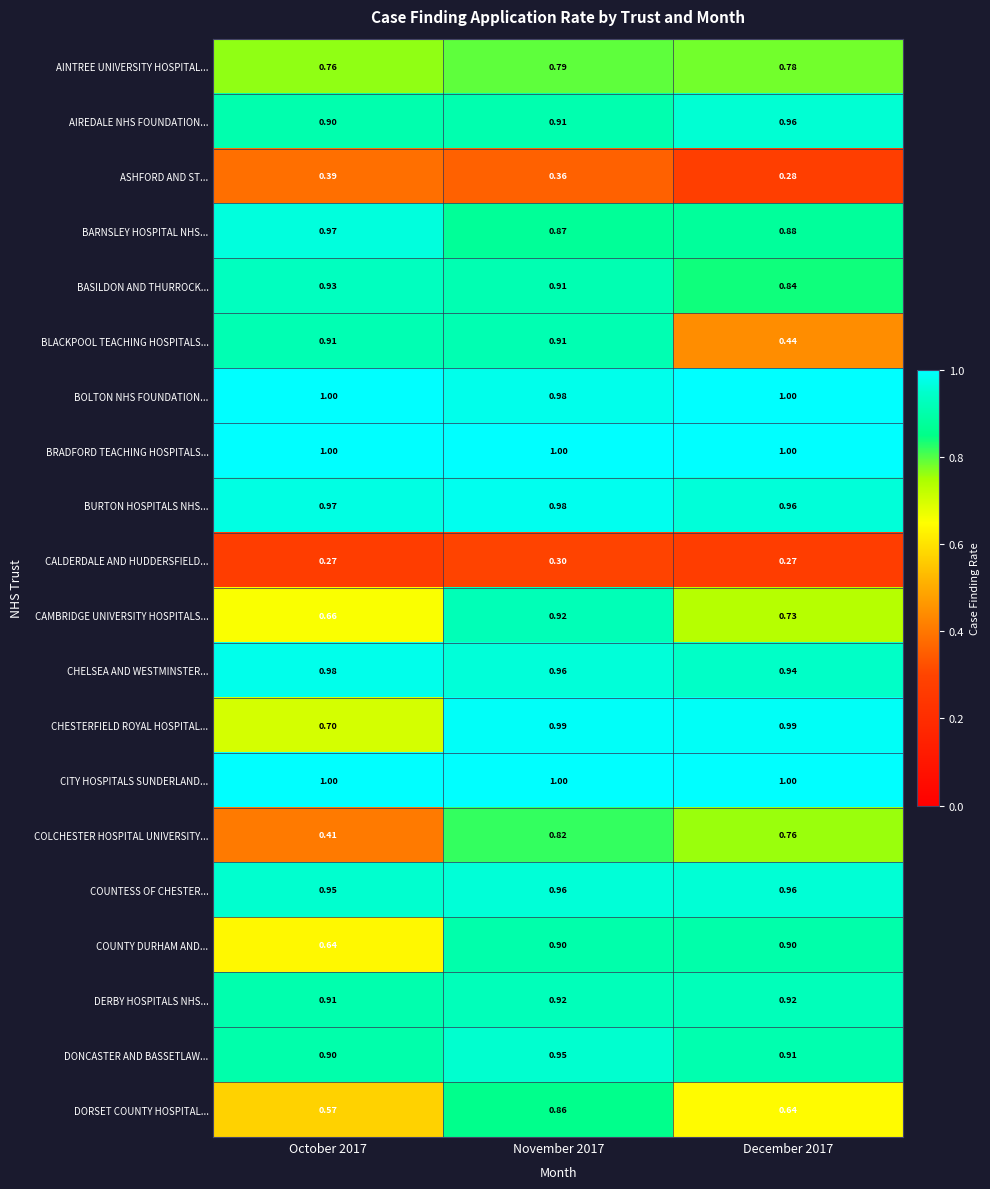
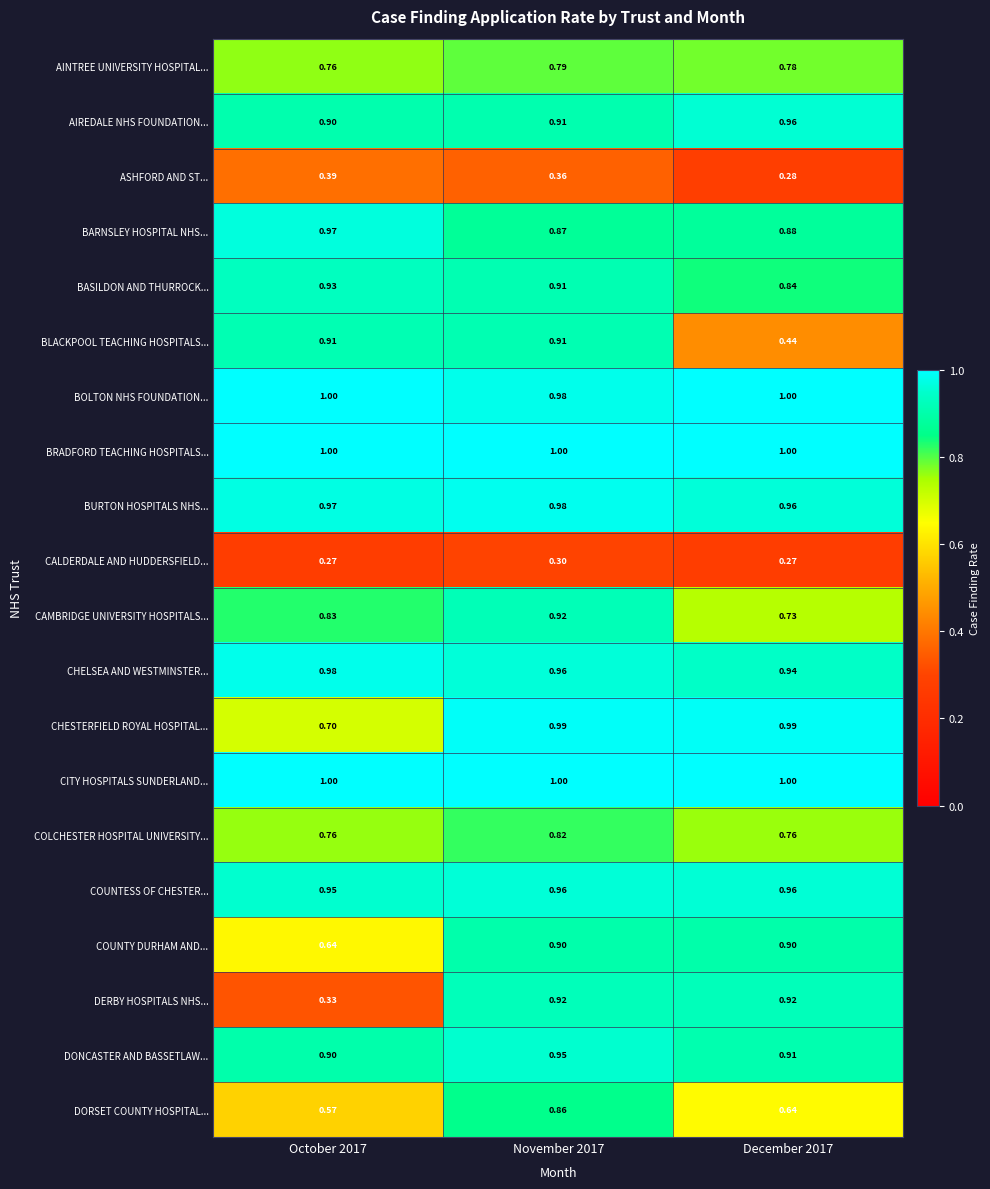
  {
    "AINTREE UNIVERSITY HOSPITAL...": {
      "October 2017": 0.76,
      "November 2017": 0.79,
      "December 2017": 0.78
    },
    "AIREDALE NHS FOUNDATION...": {
      "October 2017": 0.90,
      "November 2017": 0.91,
      "December 2017": 0.96
    },
    "ASHFORD AND ST...": {
      "October 2017": 0.39,
      "November 2017": 0.36,
      "December 2017": 0.28
    },
    "BARNSLEY HOSPITAL NHS...": {
      "October 2017": 0.97,
      "November 2017": 0.87,
      "December 2017": 0.88
    },
    "BASILDON AND THURROCK...": {
      "October 2017": 0.93,
      "November 2017": 0.91,
      "December 2017": 0.84
    },
    "BLACKPOOL TEACHING HOSPITALS...": {
      "October 2017": 0.91,
      "November 2017": 0.91,
      "December 2017": 0.44
    },
    "BOLTON NHS FOUNDATION...": {
      "October 2017": 1.00,
      "November 2017": 0.98,
      "December 2017": 1.00
    },
    "BRADFORD TEACHING HOSPITALS...": {
      "October 2017": 1.00,
      "November 2017": 1.00,
      "December 2017": 1.00
    },
    "BURTON HOSPITALS NHS...": {
      "October 2017": 0.97,
      "November 2017": 0.98,
      "December 2017": 0.96
    },
    "CALDERDALE AND HUDDERSFIELD...": {
      "October 2017": 0.27,
      "November 2017": 0.30,
      "December 2017": 0.27
    },
    "CAMBRIDGE UNIVERSITY HOSPITALS...": {
-     "October 2017": 0.66,
+     "October 2017": 0.83,
      "November 2017": 0.92,
      "December 2017": 0.73
    },
    "CHELSEA AND WESTMINSTER...": {
      "October 2017": 0.98,
      "November 2017": 0.96,
      "December 2017": 0.94
    },
    "CHESTERFIELD ROYAL HOSPITAL...": {
      "October 2017": 0.70,
      "November 2017": 0.99,
      "December 2017": 0.99
    },
    "CITY HOSPITALS SUNDERLAND...": {
      "October 2017": 1.00,
      "November 2017": 1.00,
      "December 2017": 1.00
    },
    "COLCHESTER HOSPITAL UNIVERSITY...": {
-     "October 2017": 0.41,
+     "October 2017": 0.76,
      "November 2017": 0.82,
      "December 2017": 0.76
    },
    "COUNTESS OF CHESTER...": {
      "October 2017": 0.95,
      "November 2017": 0.96,
      "December 2017": 0.96
    },
    "COUNTY DURHAM AND...": {
      "October 2017": 0.64,
      "November 2017": 0.90,
      "December 2017": 0.90
    },
    "DERBY HOSPITALS NHS...": {
-     "October 2017": 0.91,
+     "October 2017": 0.33,
      "November 2017": 0.92,
      "December 2017": 0.92
    },
    "DONCASTER AND BASSETLAW...": {
      "October 2017": 0.90,
      "November 2017": 0.95,
      "December 2017": 0.91
    },
    "DORSET COUNTY HOSPITAL...": {
      "October 2017": 0.57,
      "November 2017": 0.86,
      "December 2017": 0.64
    }
  }
